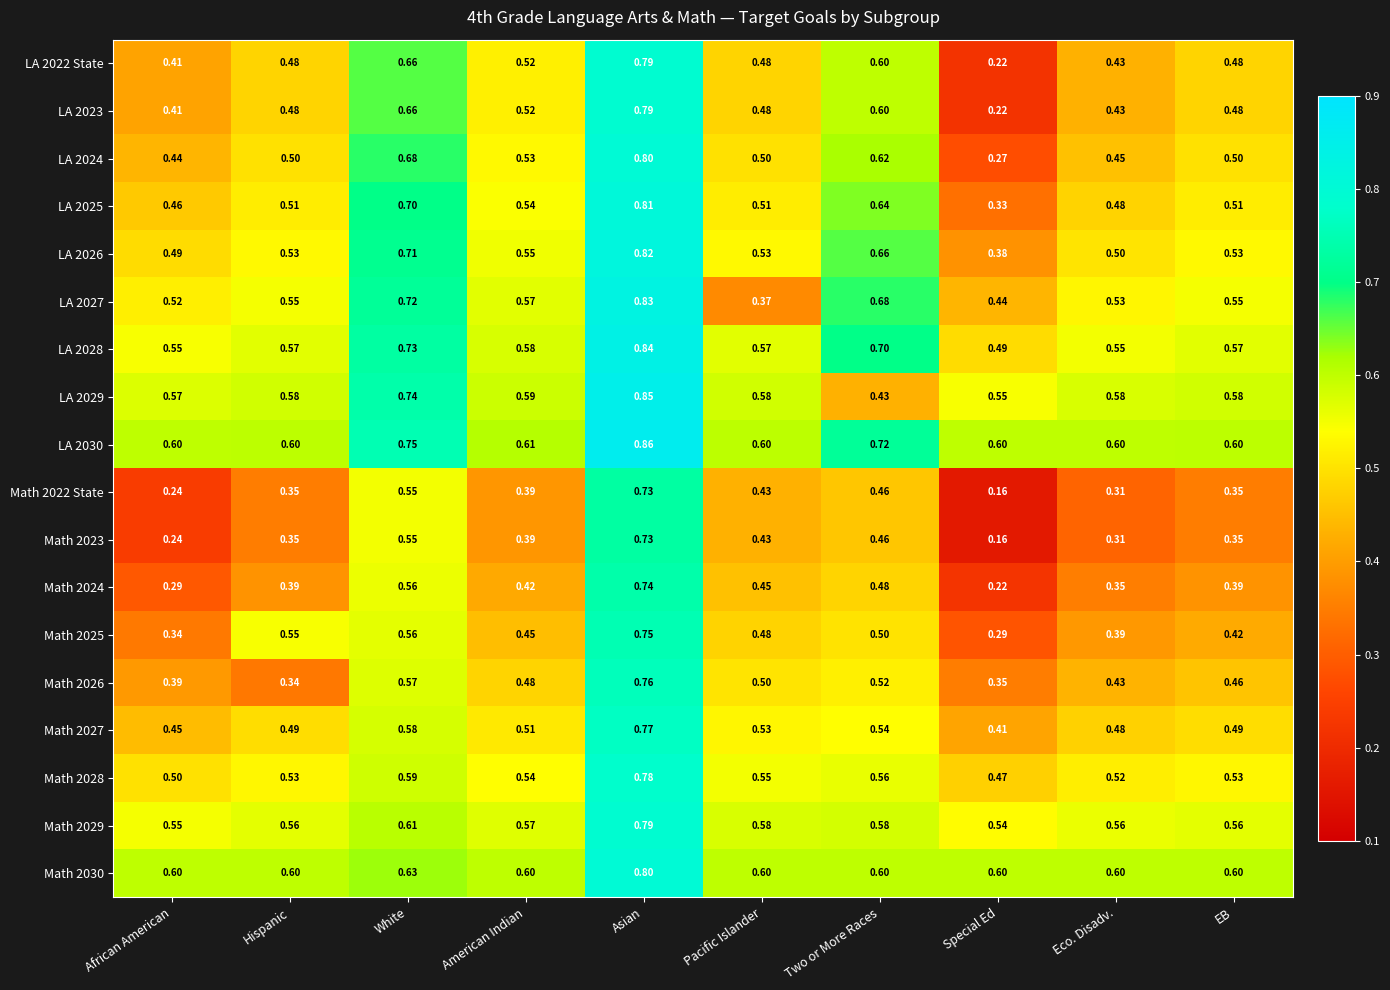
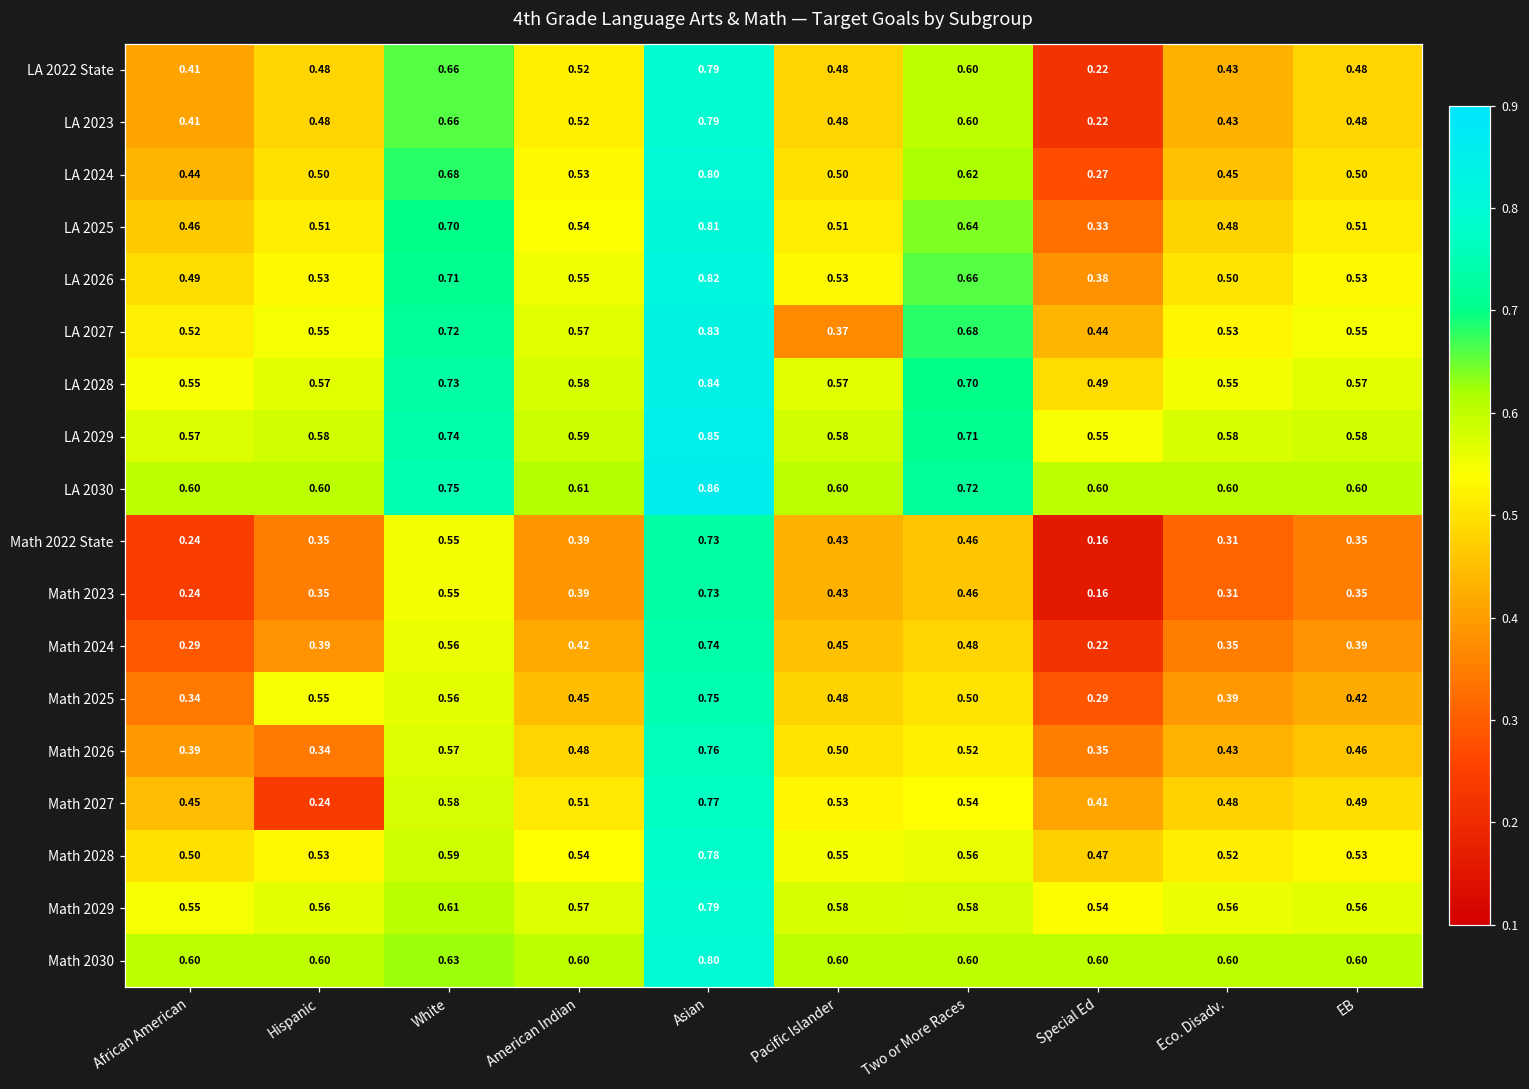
  {
    "LA 2022 State": {
      "African American": 0.41,
      "Hispanic": 0.48,
      "White": 0.66,
      "American Indian": 0.52,
      "Asian": 0.79,
      "Pacific Islander": 0.48,
      "Two or More Races": 0.60,
      "Special Ed": 0.22,
      "Eco. Disadv.": 0.43,
      "EB": 0.48
    },
    "LA 2023": {
      "African American": 0.41,
      "Hispanic": 0.48,
      "White": 0.66,
      "American Indian": 0.52,
      "Asian": 0.79,
      "Pacific Islander": 0.48,
      "Two or More Races": 0.60,
      "Special Ed": 0.22,
      "Eco. Disadv.": 0.43,
      "EB": 0.48
    },
    "LA 2024": {
      "African American": 0.44,
      "Hispanic": 0.50,
      "White": 0.68,
      "American Indian": 0.53,
      "Asian": 0.80,
      "Pacific Islander": 0.50,
      "Two or More Races": 0.62,
      "Special Ed": 0.27,
      "Eco. Disadv.": 0.45,
      "EB": 0.50
    },
    "LA 2025": {
      "African American": 0.46,
      "Hispanic": 0.51,
      "White": 0.70,
      "American Indian": 0.54,
      "Asian": 0.81,
      "Pacific Islander": 0.51,
      "Two or More Races": 0.64,
      "Special Ed": 0.33,
      "Eco. Disadv.": 0.48,
      "EB": 0.51
    },
    "LA 2026": {
      "African American": 0.49,
      "Hispanic": 0.53,
      "White": 0.71,
      "American Indian": 0.55,
      "Asian": 0.82,
      "Pacific Islander": 0.53,
      "Two or More Races": 0.66,
      "Special Ed": 0.38,
      "Eco. Disadv.": 0.50,
      "EB": 0.53
    },
    "LA 2027": {
      "African American": 0.52,
      "Hispanic": 0.55,
      "White": 0.72,
      "American Indian": 0.57,
      "Asian": 0.83,
      "Pacific Islander": 0.37,
      "Two or More Races": 0.68,
      "Special Ed": 0.44,
      "Eco. Disadv.": 0.53,
      "EB": 0.55
    },
    "LA 2028": {
      "African American": 0.55,
      "Hispanic": 0.57,
      "White": 0.73,
      "American Indian": 0.58,
      "Asian": 0.84,
      "Pacific Islander": 0.57,
      "Two or More Races": 0.70,
      "Special Ed": 0.49,
      "Eco. Disadv.": 0.55,
      "EB": 0.57
    },
    "LA 2029": {
      "African American": 0.57,
      "Hispanic": 0.58,
      "White": 0.74,
      "American Indian": 0.59,
      "Asian": 0.85,
      "Pacific Islander": 0.58,
-     "Two or More Races": 0.43,
+     "Two or More Races": 0.71,
      "Special Ed": 0.55,
      "Eco. Disadv.": 0.58,
      "EB": 0.58
    },
    "LA 2030": {
      "African American": 0.60,
      "Hispanic": 0.60,
      "White": 0.75,
      "American Indian": 0.61,
      "Asian": 0.86,
      "Pacific Islander": 0.60,
      "Two or More Races": 0.72,
      "Special Ed": 0.60,
      "Eco. Disadv.": 0.60,
      "EB": 0.60
    },
    "Math 2022 State": {
      "African American": 0.24,
      "Hispanic": 0.35,
      "White": 0.55,
      "American Indian": 0.39,
      "Asian": 0.73,
      "Pacific Islander": 0.43,
      "Two or More Races": 0.46,
      "Special Ed": 0.16,
      "Eco. Disadv.": 0.31,
      "EB": 0.35
    },
    "Math 2023": {
      "African American": 0.24,
      "Hispanic": 0.35,
      "White": 0.55,
      "American Indian": 0.39,
      "Asian": 0.73,
      "Pacific Islander": 0.43,
      "Two or More Races": 0.46,
      "Special Ed": 0.16,
      "Eco. Disadv.": 0.31,
      "EB": 0.35
    },
    "Math 2024": {
      "African American": 0.29,
      "Hispanic": 0.39,
      "White": 0.56,
      "American Indian": 0.42,
      "Asian": 0.74,
      "Pacific Islander": 0.45,
      "Two or More Races": 0.48,
      "Special Ed": 0.22,
      "Eco. Disadv.": 0.35,
      "EB": 0.39
    },
    "Math 2025": {
      "African American": 0.34,
      "Hispanic": 0.55,
      "White": 0.56,
      "American Indian": 0.45,
      "Asian": 0.75,
      "Pacific Islander": 0.48,
      "Two or More Races": 0.50,
      "Special Ed": 0.29,
      "Eco. Disadv.": 0.39,
      "EB": 0.42
    },
    "Math 2026": {
      "African American": 0.39,
      "Hispanic": 0.34,
      "White": 0.57,
      "American Indian": 0.48,
      "Asian": 0.76,
      "Pacific Islander": 0.50,
      "Two or More Races": 0.52,
      "Special Ed": 0.35,
      "Eco. Disadv.": 0.43,
      "EB": 0.46
    },
    "Math 2027": {
      "African American": 0.45,
-     "Hispanic": 0.49,
+     "Hispanic": 0.24,
      "White": 0.58,
      "American Indian": 0.51,
      "Asian": 0.77,
      "Pacific Islander": 0.53,
      "Two or More Races": 0.54,
      "Special Ed": 0.41,
      "Eco. Disadv.": 0.48,
      "EB": 0.49
    },
    "Math 2028": {
      "African American": 0.50,
      "Hispanic": 0.53,
      "White": 0.59,
      "American Indian": 0.54,
      "Asian": 0.78,
      "Pacific Islander": 0.55,
      "Two or More Races": 0.56,
      "Special Ed": 0.47,
      "Eco. Disadv.": 0.52,
      "EB": 0.53
    },
    "Math 2029": {
      "African American": 0.55,
      "Hispanic": 0.56,
      "White": 0.61,
      "American Indian": 0.57,
      "Asian": 0.79,
      "Pacific Islander": 0.58,
      "Two or More Races": 0.58,
      "Special Ed": 0.54,
      "Eco. Disadv.": 0.56,
      "EB": 0.56
    },
    "Math 2030": {
      "African American": 0.60,
      "Hispanic": 0.60,
      "White": 0.63,
      "American Indian": 0.60,
      "Asian": 0.80,
      "Pacific Islander": 0.60,
      "Two or More Races": 0.60,
      "Special Ed": 0.60,
      "Eco. Disadv.": 0.60,
      "EB": 0.60
    }
  }
